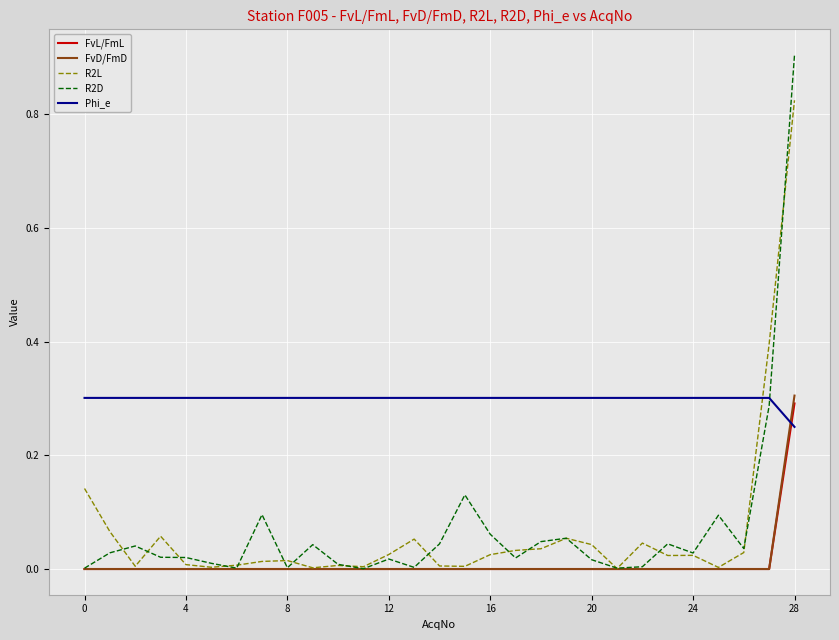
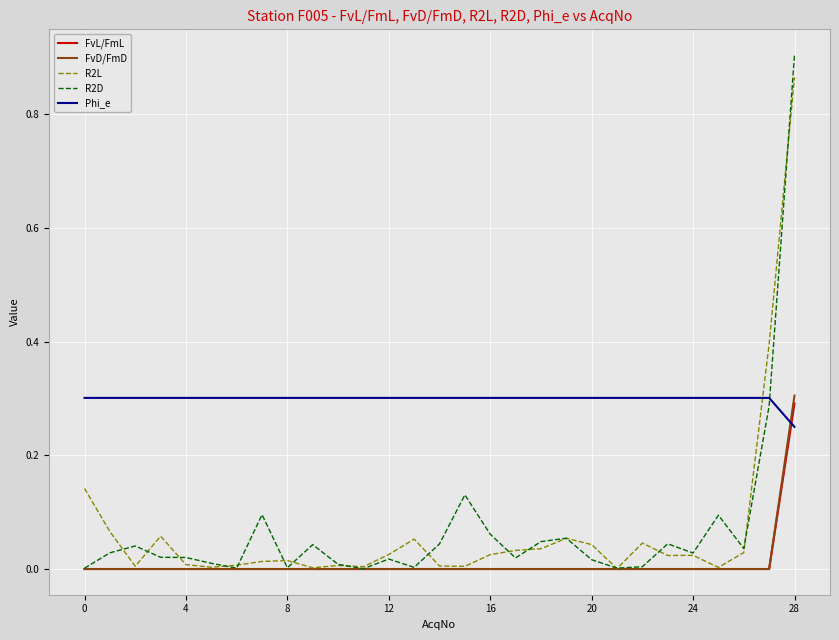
  {
    "FvL/FmL": {
      "28": 0.29
    },
    "FvD/FmD": {
      "28": 0.31
    },
    "R2L": {
      "0": 0.14,
      "4": 0.01,
      "8": 0.01,
      "12": 0.03,
      "16": 0.03,
      "20": 0.04,
-     "28": 0.82
+     "28": 0.87
    },
    "R2D": {
      "4": 0.02,
      "12": 0.02,
      "16": 0.06,
      "20": 0.02,
      "28": 0.90
    },
    "Phi_e": {
      "0": 0.30,
      "4": 0.30,
      "8": 0.30,
      "12": 0.30,
      "16": 0.30,
      "20": 0.30,
      "24": 0.30,
      "28": 0.25
    }
  }
